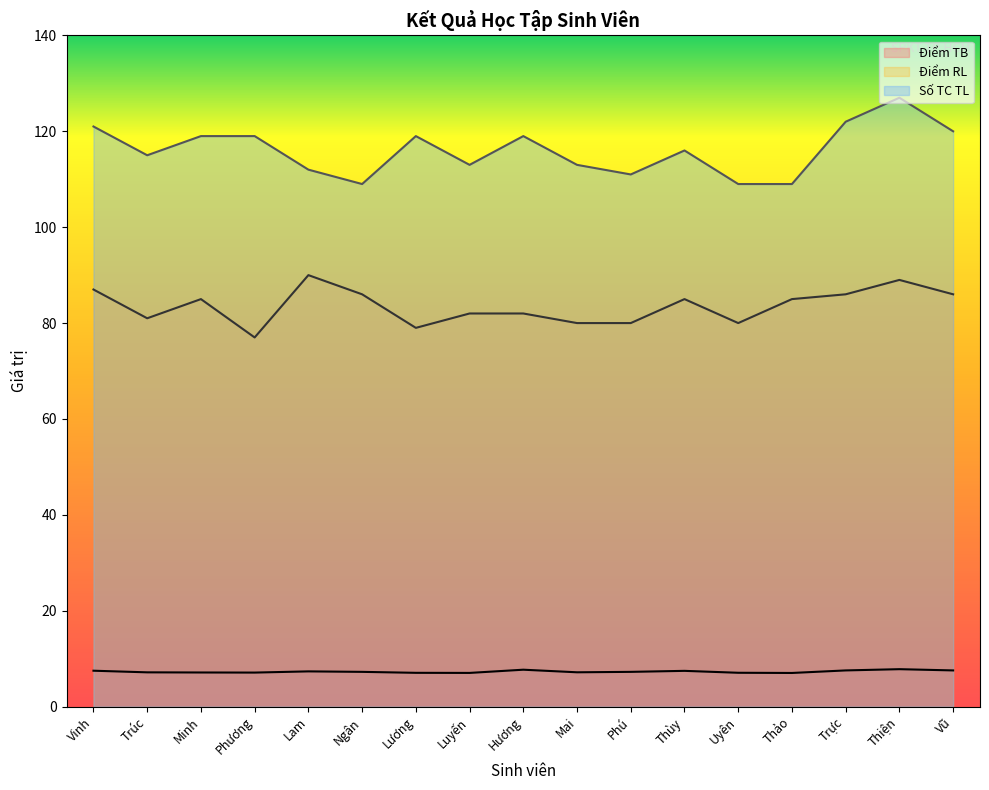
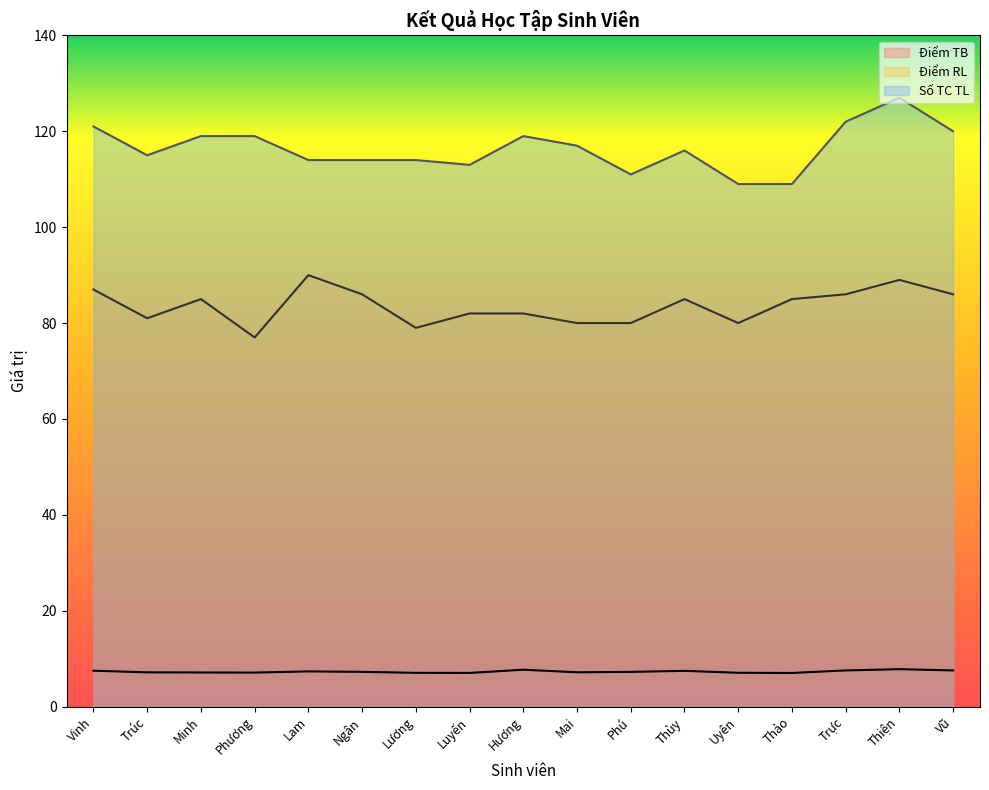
  {
    "Số TC TL": {
      "Vinh": 121,
      "Trúc": 115,
      "Minh": 119,
      "Phương": 119,
-     "Lam": 112,
-     "Ngân": 109,
-     "Lương": 119,
+     "Lam": 114,
+     "Ngân": 114,
+     "Lương": 114,
      "Luyến": 113,
      "Hương": 119,
-     "Mai": 113,
+     "Mai": 117,
      "Phú": 111,
      "Thùy": 116,
      "Uyên": 109,
      "Thảo": 109,
      "Trực": 122,
      "Vũ": 120
    }
  }
